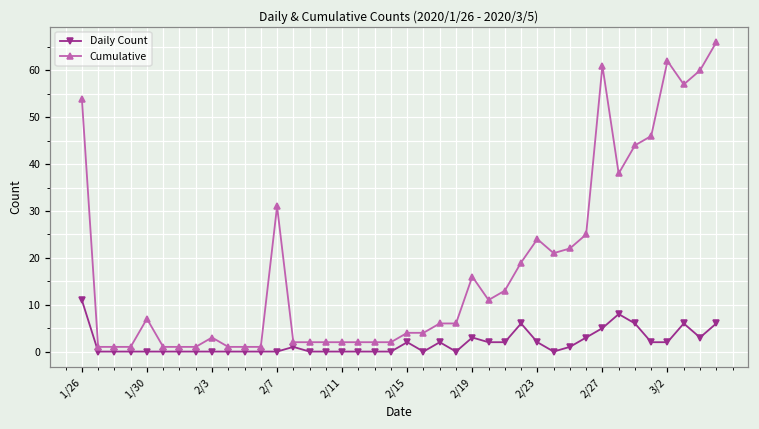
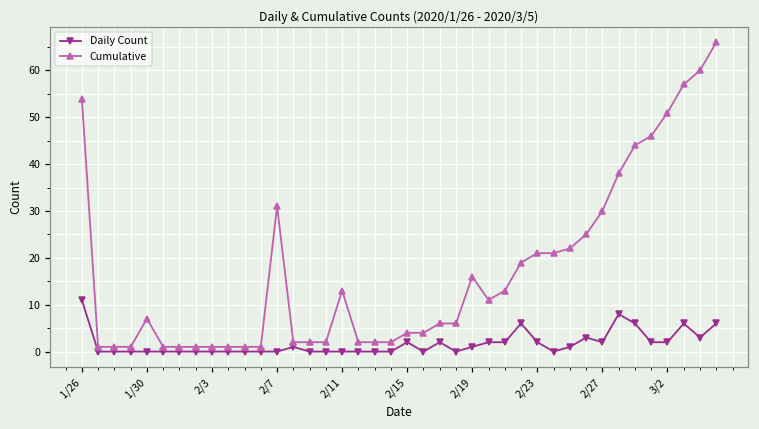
  {
    "Daily Count": {
      "1/26": 11,
      "1/30": 0,
      "2/3": 0,
      "2/7": 0,
      "2/11": 0,
      "2/15": 2,
-     "2/19": 3,
+     "2/19": 1,
      "2/23": 2,
-     "2/27": 5,
+     "2/27": 2,
      "3/2": 2
    },
    "Cumulative": {
      "1/26": 54,
      "1/30": 7,
-     "2/3": 3,
+     "2/3": 1,
      "2/7": 31,
-     "2/11": 2,
+     "2/11": 13,
      "2/15": 4,
      "2/19": 16,
-     "2/23": 24,
-     "2/27": 61,
-     "3/2": 62
+     "2/23": 21,
+     "2/27": 30,
+     "3/2": 51
    }
  }
